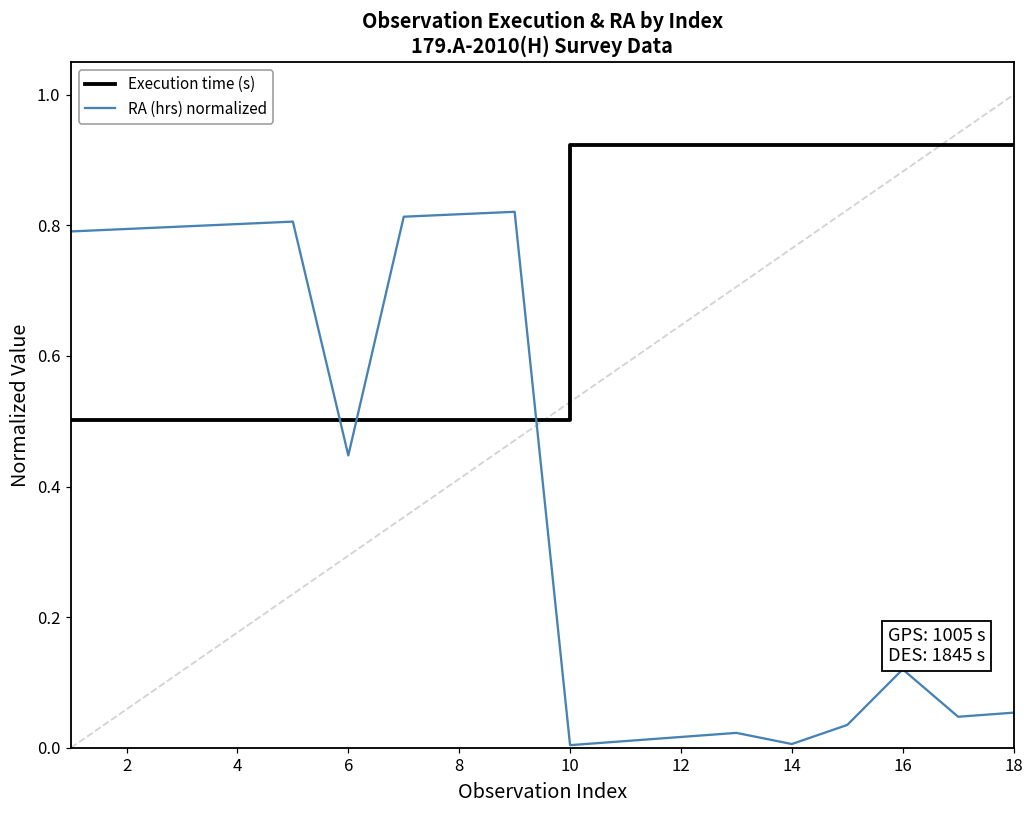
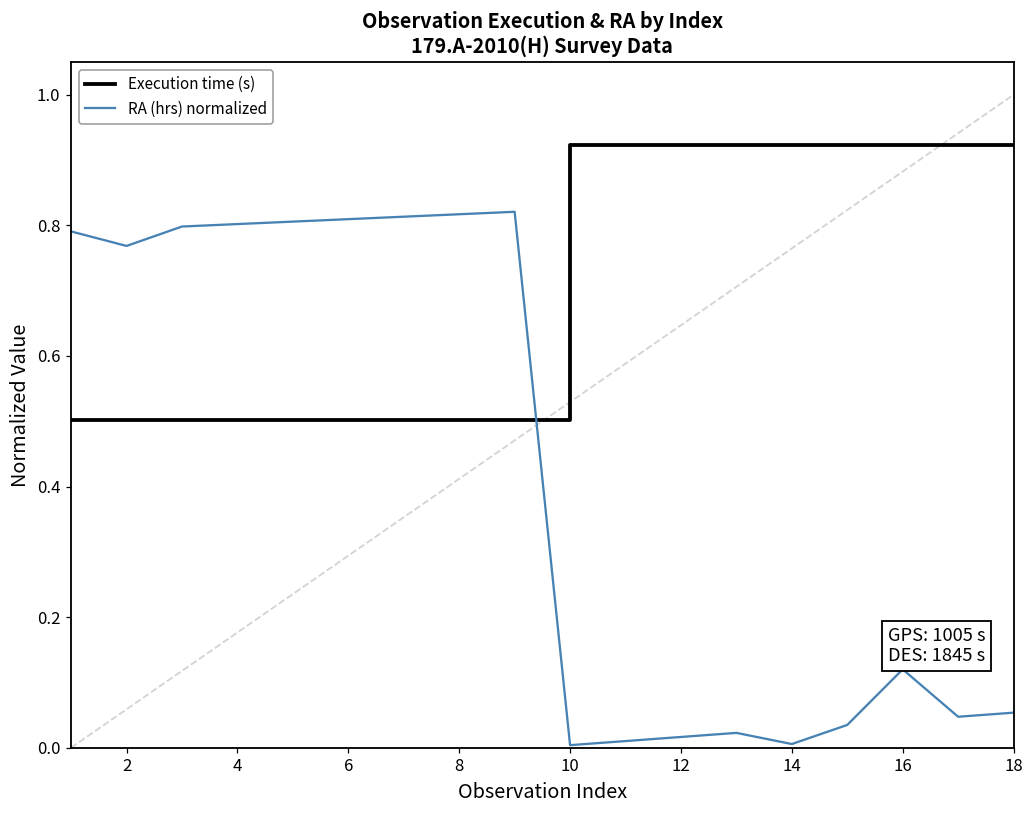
  {
    "Execution time (s)": {
      "2": 0.50,
      "4": 0.50,
      "6": 0.50,
      "8": 0.50,
      "10": 0.92,
      "12": 0.92,
      "14": 0.92,
      "16": 0.92,
      "18": 0.92
    },
    "RA (hrs) normalized": {
-     "2": 0.79,
+     "2": 0.77,
      "4": 0.80,
-     "6": 0.45,
+     "6": 0.81,
      "8": 0.82,
      "10": 0.00,
      "12": 0.02,
      "14": 0.01,
      "18": 0.05
    }
  }
